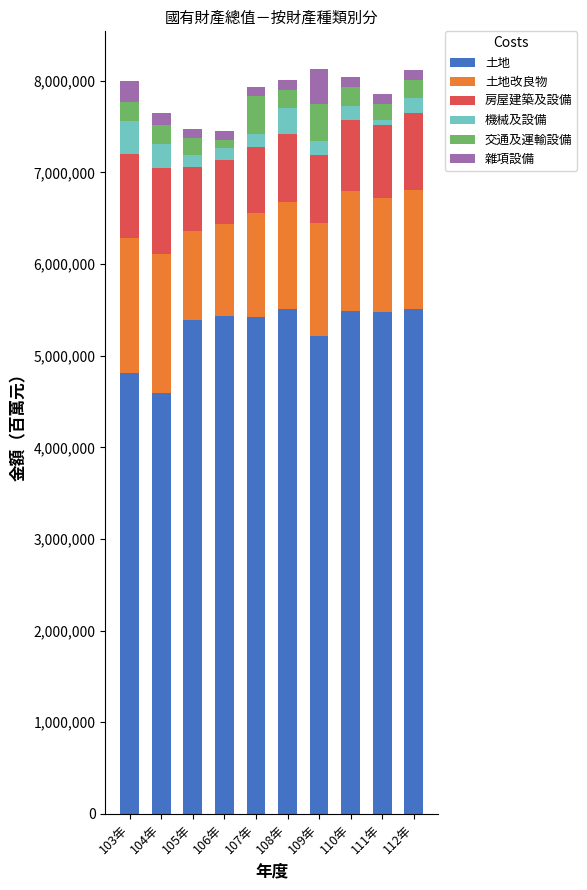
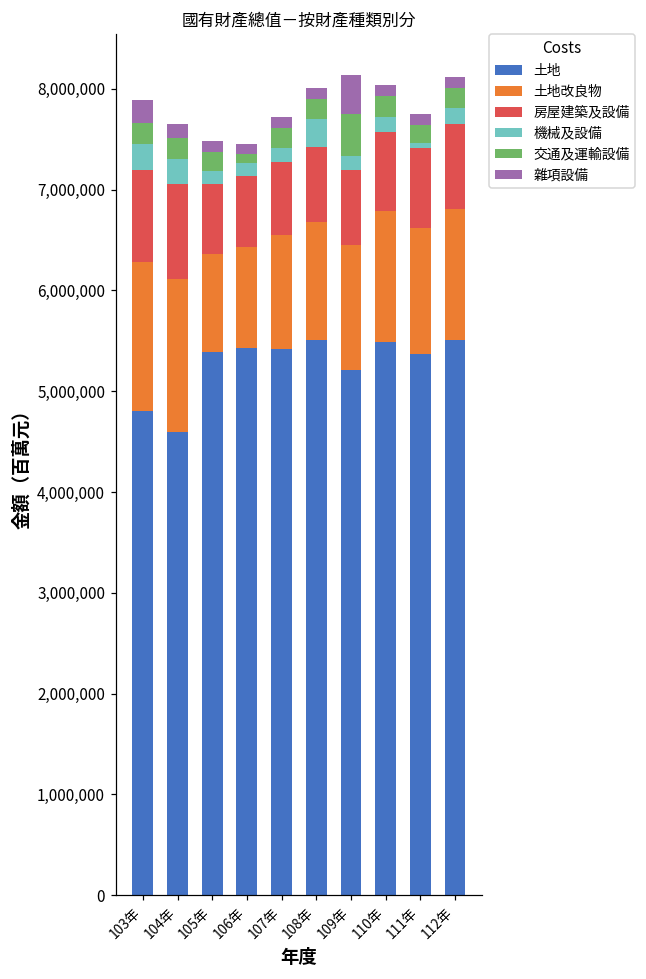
  {
    "土地": {
      "103年": "4,800,000",
      "104年": "4,600,000",
      "105年": "5,400,000",
      "106年": "5,400,000",
      "107年": "5,400,000",
      "108年": "5,500,000",
      "109年": "5,200,000",
      "110年": "5,500,000",
-     "111年": "5,500,000",
+     "111年": "5,400,000",
      "112年": "5,500,000"
    },
    "機械及設備": {
-     "103年": "400,000",
+     "103年": "300,000",
      "104年": "300,000",
      "105年": "100,000",
      "106年": "100,000",
      "107年": "100,000",
      "108年": "300,000",
      "109年": "100,000",
      "110年": "200,000",
      "111年": "100,000",
      "112年": "200,000"
    },
    "交通及運輸設備": {
      "103年": "200,000",
      "104年": "200,000",
      "105年": "200,000",
      "106年": "100,000",
-     "107年": "400,000",
+     "107年": "200,000",
      "108年": "200,000",
      "109年": "400,000",
      "110年": "200,000",
      "111年": "200,000",
      "112年": "200,000"
    },
    "雜項設備": {
      "103年": "200,000",
      "104年": "100,000",
      "105年": "100,000",
      "106年": "100,000",
      "107年": "100,000",
      "108年": "100,000",
      "109年": "400,000",
      "110年": "100,000",
      "111年": "100,000",
      "112年": "100,000"
    }
  }
